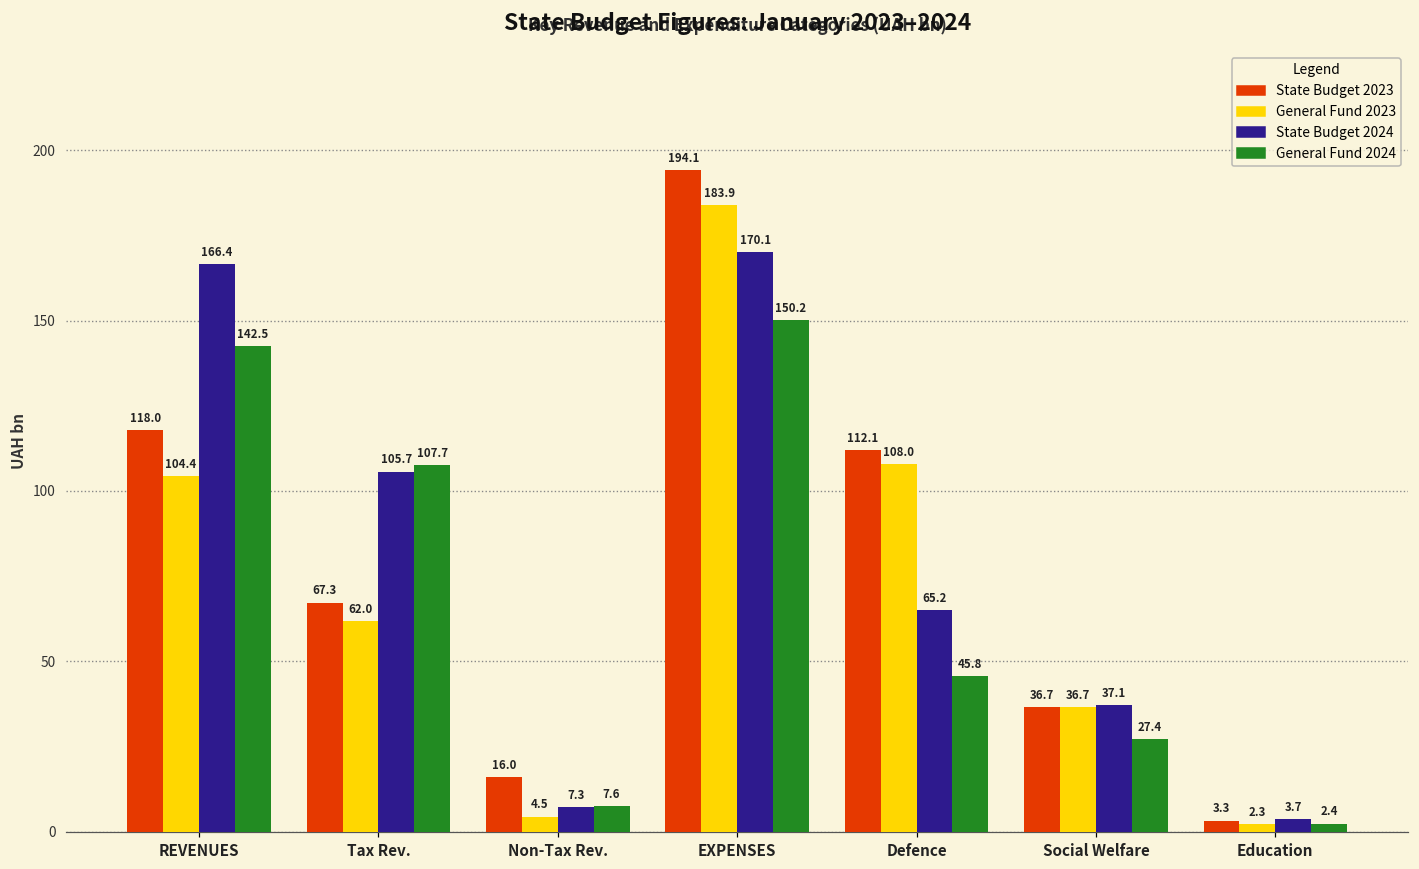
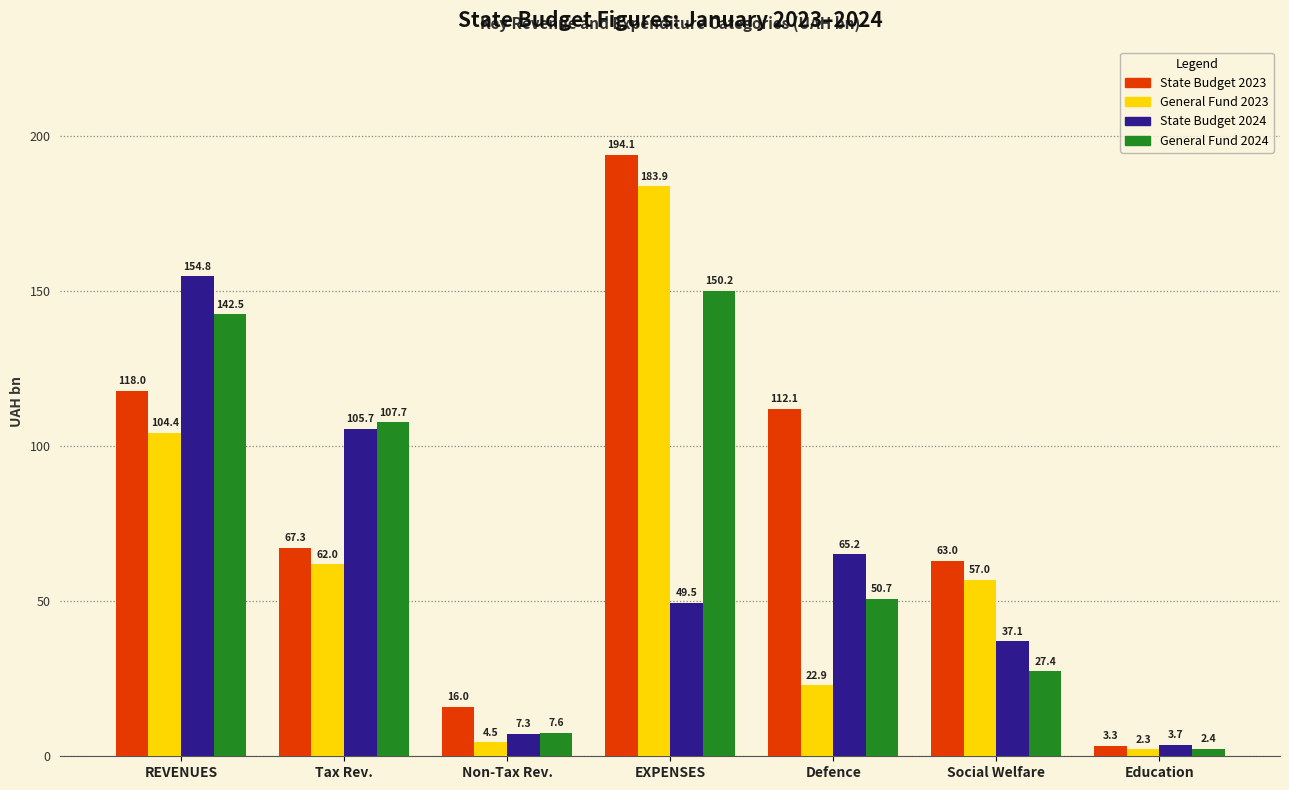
  {
    "State Budget 2023": {
      "REVENUES": 118.0,
      "Tax Rev.": 67.3,
      "Non-Tax Rev.": 16.0,
      "EXPENSES": 194.1,
      "Defence": 112.1,
-     "Social Welfare": 36.7,
+     "Social Welfare": 63.0,
      "Education": 3.3
    },
    "General Fund 2023": {
      "REVENUES": 104.4,
      "Tax Rev.": 62.0,
      "Non-Tax Rev.": 4.5,
      "EXPENSES": 183.9,
-     "Defence": 108.0,
-     "Social Welfare": 36.7,
+     "Defence": 22.9,
+     "Social Welfare": 57.0,
      "Education": 2.3
    },
    "State Budget 2024": {
-     "REVENUES": 166.4,
+     "REVENUES": 154.8,
      "Tax Rev.": 105.7,
      "Non-Tax Rev.": 7.3,
-     "EXPENSES": 170.1,
+     "EXPENSES": 49.5,
      "Defence": 65.2,
      "Social Welfare": 37.1,
      "Education": 3.7
    },
    "General Fund 2024": {
      "REVENUES": 142.5,
      "Tax Rev.": 107.7,
      "Non-Tax Rev.": 7.6,
      "EXPENSES": 150.2,
-     "Defence": 45.8,
+     "Defence": 50.7,
      "Social Welfare": 27.4,
      "Education": 2.4
    }
  }
